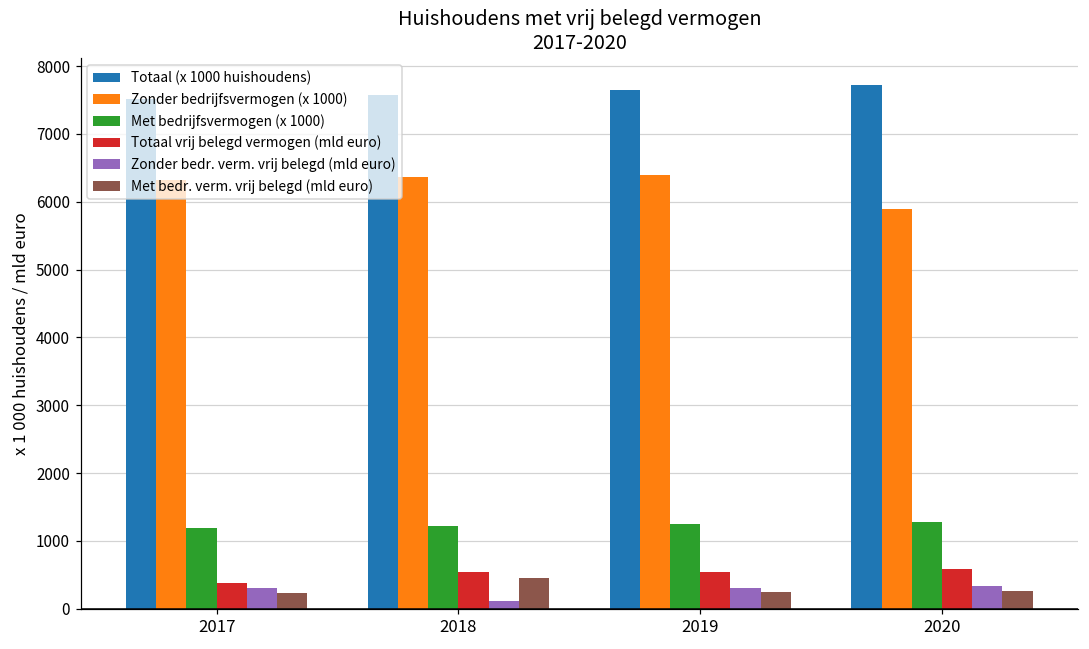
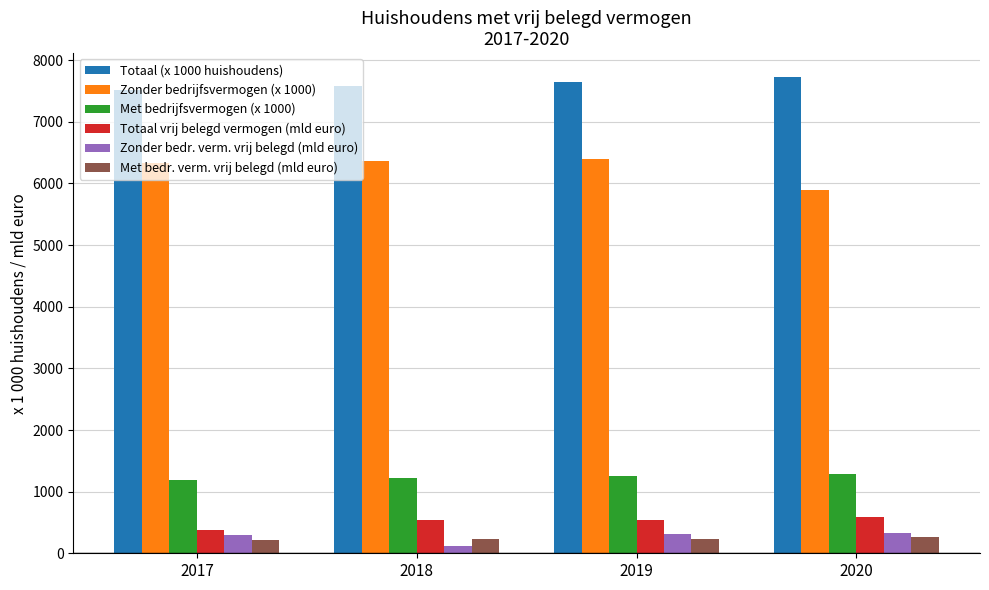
  {
    "Totaal (x 1000 huishoudens)": {
      "2019": 7600,
      "2020": 7700
    },
    "Zonder bedrijfsvermogen (x 1000)": {
      "2018": 6400,
      "2019": 6400,
      "2020": 5900
    },
    "Met bedrijfsvermogen (x 1000)": {
      "2017": 1200,
      "2018": 1200,
      "2019": 1200,
      "2020": 1300
    },
    "Totaal vrij belegd vermogen (mld euro)": {
      "2017": 400,
      "2018": 500,
      "2019": 500,
      "2020": 600
    },
    "Zonder bedr. verm. vrij belegd (mld euro)": {
      "2017": 300,
      "2018": 100,
      "2019": 300,
      "2020": 300
    },
    "Met bedr. verm. vrij belegd (mld euro)": {
      "2017": 200,
-     "2018": 500,
+     "2018": 200,
      "2019": 200,
      "2020": 300
    }
  }
